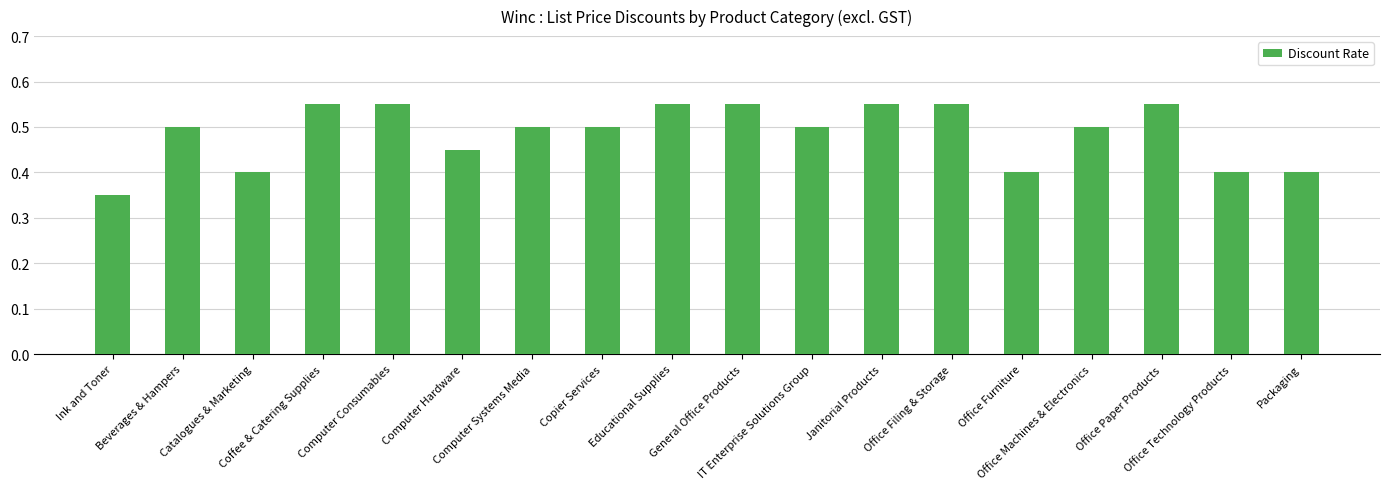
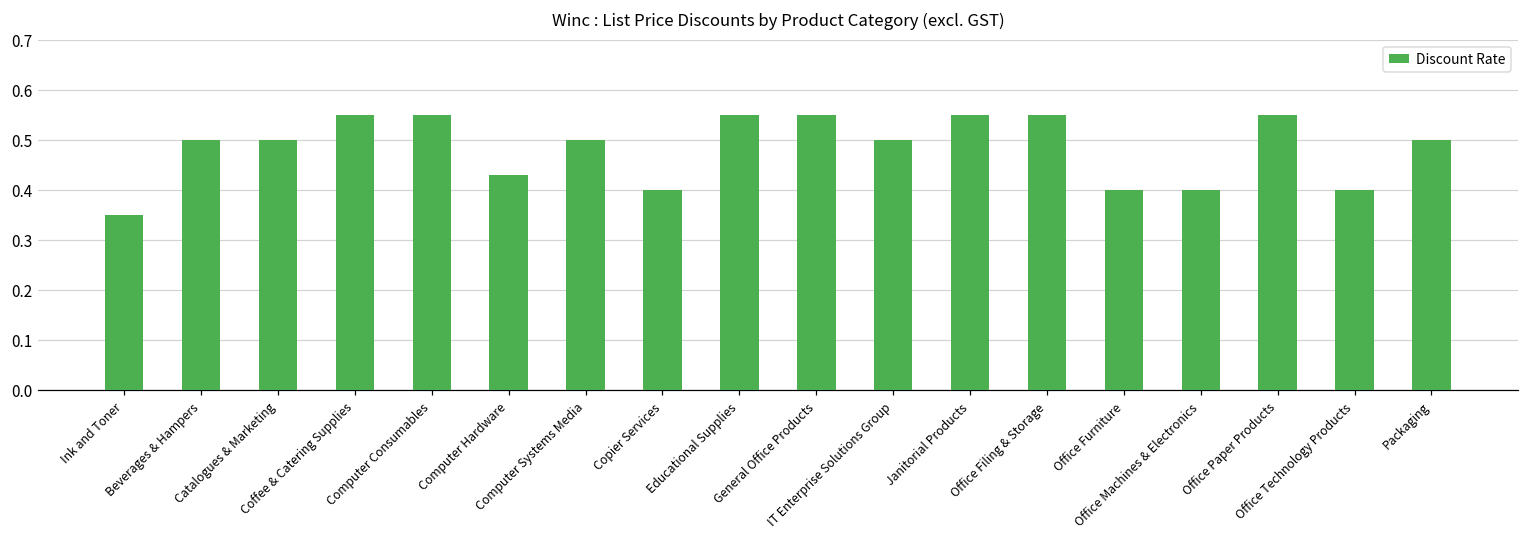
  {
    "Ink and Toner": 0.35,
    "Beverages & Hampers": 0.50,
-   "Catalogues & Marketing": 0.4,
+   "Catalogues & Marketing": 0.5,
    "Coffee & Catering Supplies": 0.55,
    "Computer Consumables": 0.55,
-   "Computer Hardware": 0.45,
+   "Computer Hardware": 0.43,
    "Computer Systems Media": 0.50,
-   "Copier Services": 0.5,
+   "Copier Services": 0.4,
    "Educational Supplies": 0.55,
    "General Office Products": 0.55,
    "IT Enterprise Solutions Group": 0.50,
    "Janitorial Products": 0.55,
    "Office Filing & Storage": 0.55,
    "Office Furniture": 0.40,
-   "Office Machines & Electronics": 0.5,
+   "Office Machines & Electronics": 0.4,
    "Office Paper Products": 0.55,
    "Office Technology Products": 0.40,
-   "Packaging": 0.4
+   "Packaging": 0.5
  }
